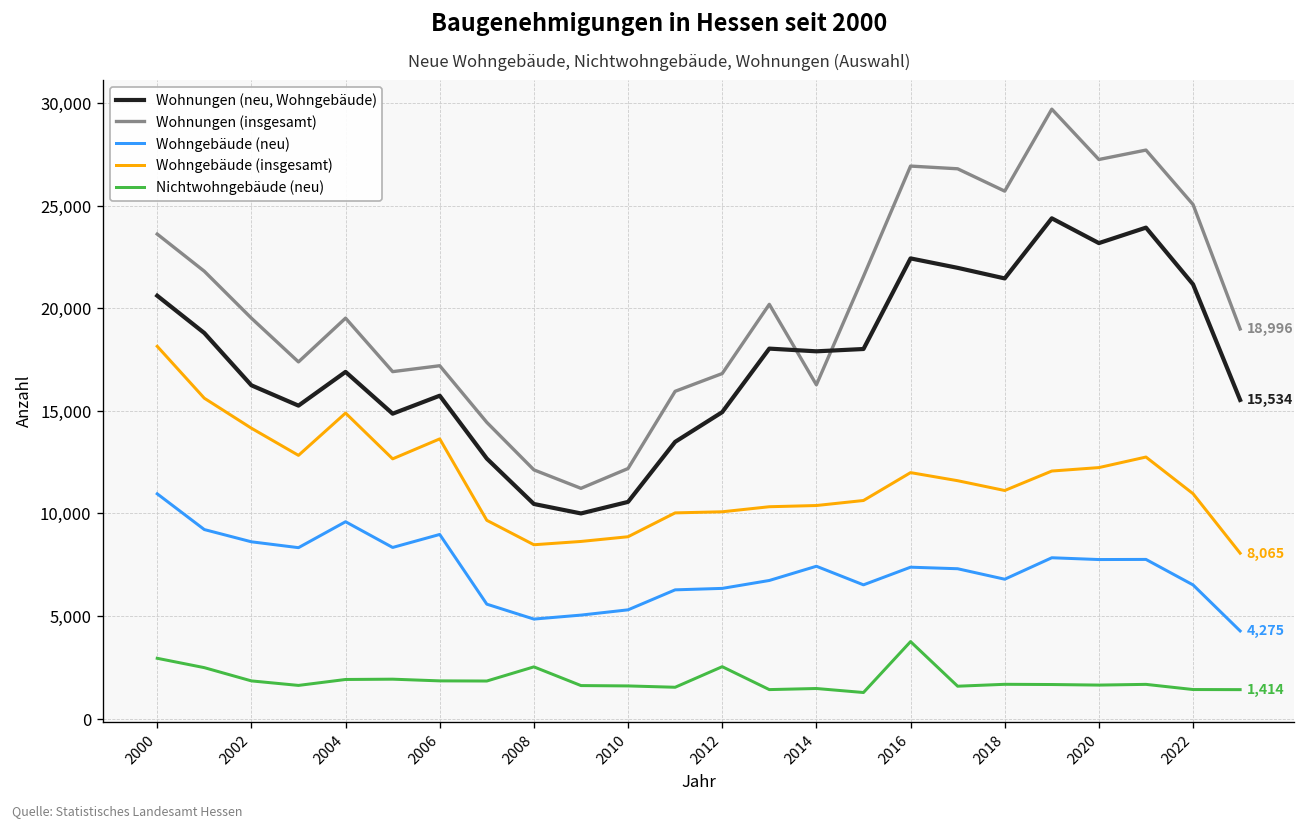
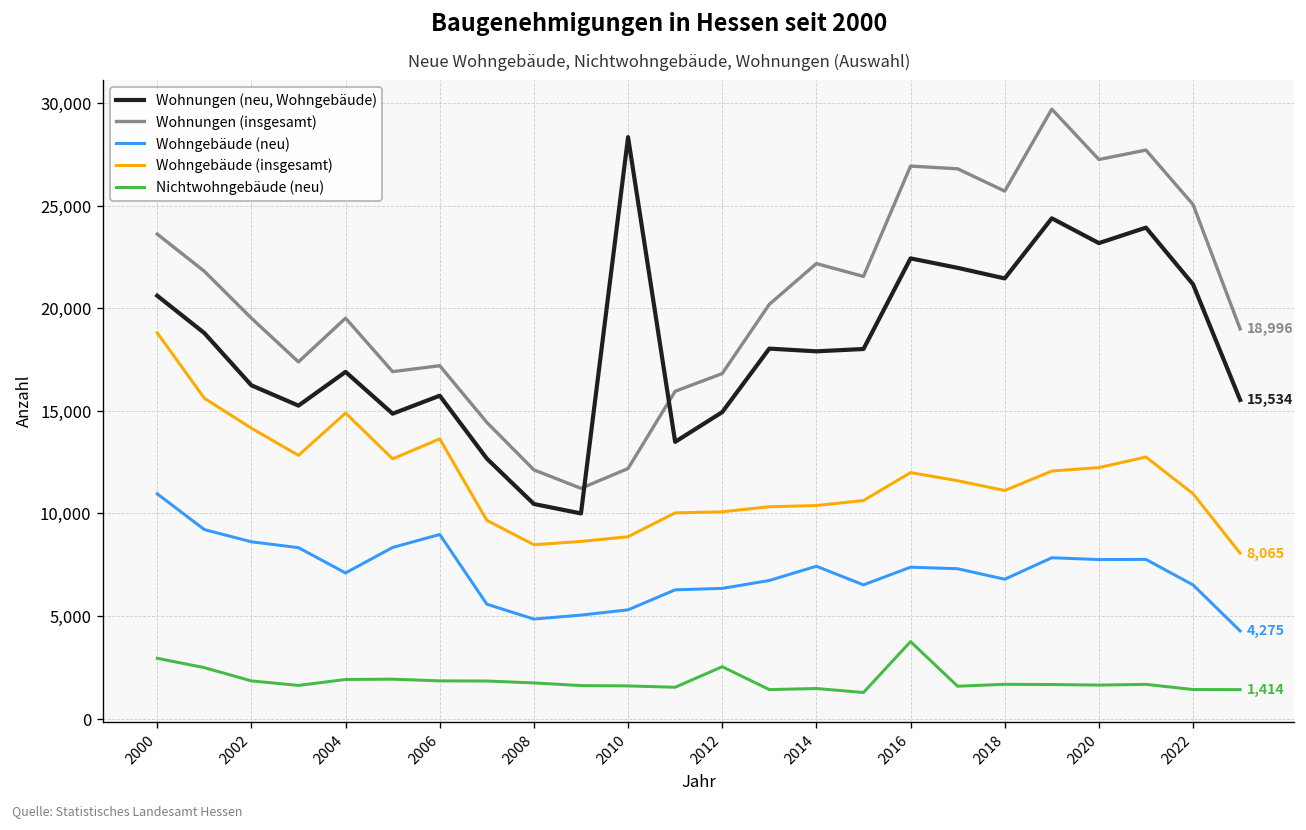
  {
    "Wohnungen (neu, Wohngebäude)": {
      "2000": "20,600",
      "2002": "16,200",
      "2004": "16,900",
      "2006": "15,700",
      "2008": "10,500",
-     "2010": "10,600",
+     "2010": "28,300",
      "2012": "14,900",
      "2014": "17,900",
      "2016": "22,400",
      "2018": "21,500",
      "2020": "23,200",
      "2022": "21,200"
    },
    "Wohnungen (insgesamt)": {
      "2000": "23,600",
      "2002": "19,500",
      "2004": "19,500",
      "2006": "17,200",
      "2008": "12,100",
      "2010": "12,200",
      "2012": "16,800",
-     "2014": "16,300",
+     "2014": "22,200",
      "2016": "26,900",
      "2018": "25,700",
      "2020": "27,300",
      "2022": "25,100"
    },
    "Wohngebäude (neu)": {
      "2000": "11,000",
      "2002": "8,600",
-     "2004": "9,600",
+     "2004": "7,100",
      "2006": "9,000",
      "2008": "4,900",
      "2010": "5,300",
      "2012": "6,300",
      "2014": "7,400",
      "2016": "7,400",
      "2018": "6,800",
      "2020": "7,800",
      "2022": "6,500"
    },
    "Wohngebäude (insgesamt)": {
-     "2000": "18,100",
+     "2000": "18,800",
      "2002": "14,200",
      "2004": "14,900",
      "2006": "13,600",
      "2008": "8,500",
      "2010": "8,900",
      "2012": "10,100",
      "2014": "10,400",
      "2016": "12,000",
      "2018": "11,100",
      "2020": "12,200",
      "2022": "11,000"
    },
    "Nichtwohngebäude (neu)": {
      "2000": "2,900",
      "2002": "1,800",
      "2004": "1,900",
      "2006": "1,800",
-     "2008": "2,500",
+     "2008": "1,700",
      "2010": "1,600",
      "2012": "2,500",
      "2014": "1,500",
      "2016": "3,800",
      "2018": "1,700",
      "2020": "1,600",
      "2022": "1,400"
    }
  }
